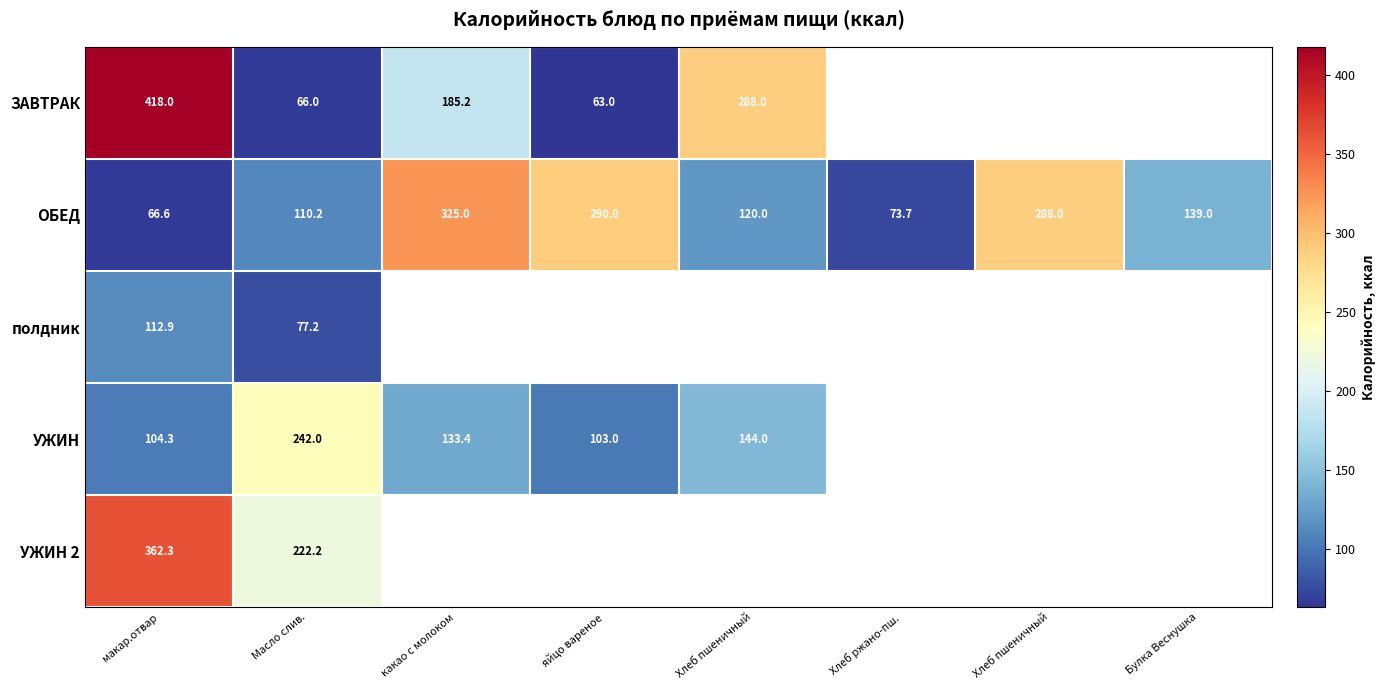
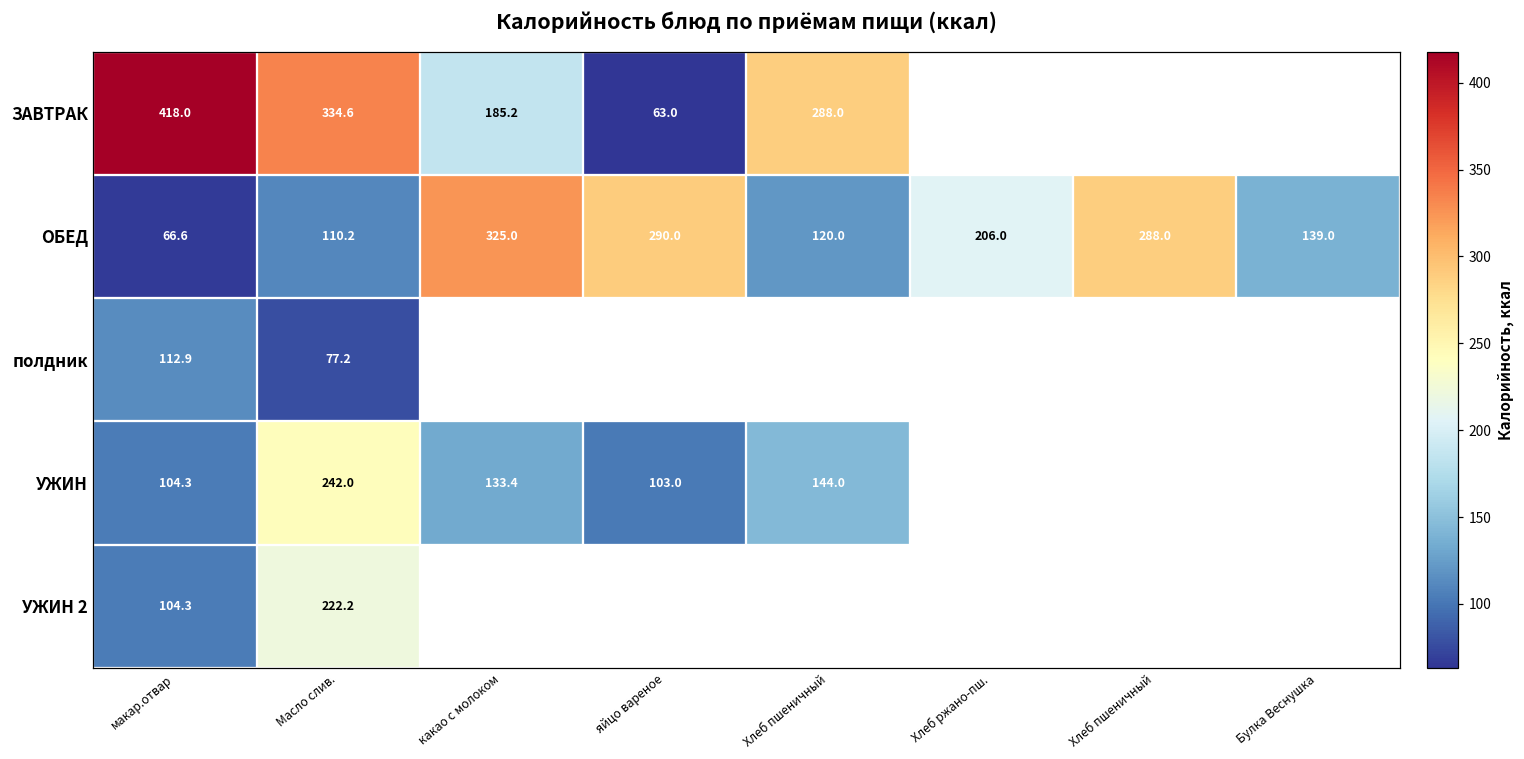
  {
    "ЗАВТРАК": {
      "макар.отвар": 418.0,
-     "Масло слив.": 66.0,
+     "Масло слив.": 334.6,
      "какао с молоком": 185.2,
      "яйцо вареное": 63.0,
      "Хлеб пшеничный": 288.0
    },
    "ОБЕД": {
      "макар.отвар": 66.6,
      "Масло слив.": 110.2,
      "какао с молоком": 325.0,
      "яйцо вареное": 290.0,
-     "Хлеб ржано-пш.": 73.7,
+     "Хлеб ржано-пш.": 206.0,
      "Булка Веснушка": 139.0
    },
    "полдник": {
      "макар.отвар": 112.9,
      "Масло слив.": 77.2
    },
    "УЖИН": {
      "макар.отвар": 104.3,
      "Масло слив.": 242.0,
      "какао с молоком": 133.4,
      "яйцо вареное": 103.0,
      "Хлеб пшеничный": 144.0
    },
    "УЖИН 2": {
-     "макар.отвар": 362.3,
+     "макар.отвар": 104.3,
      "Масло слив.": 222.2
    }
  }
